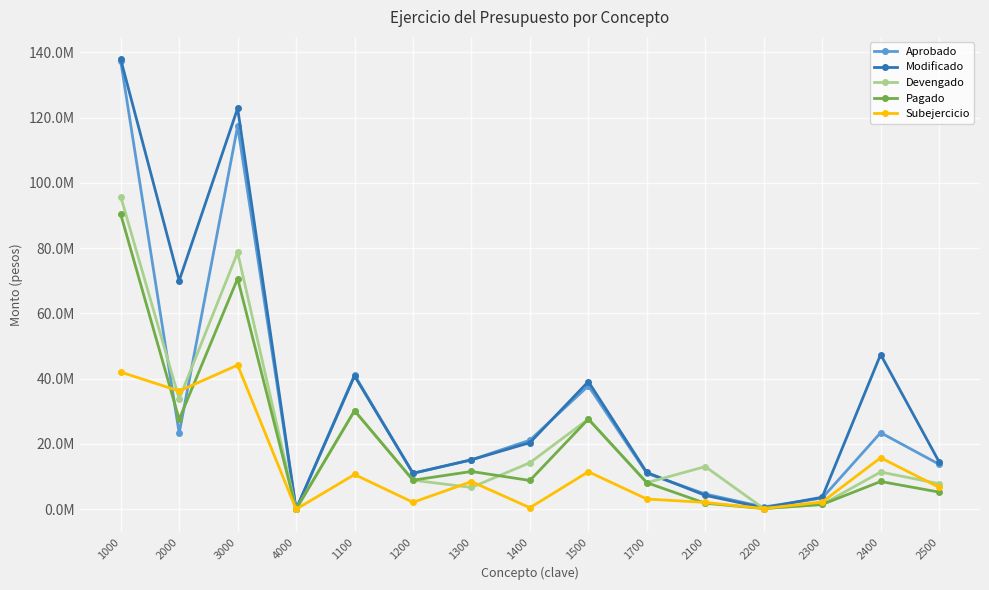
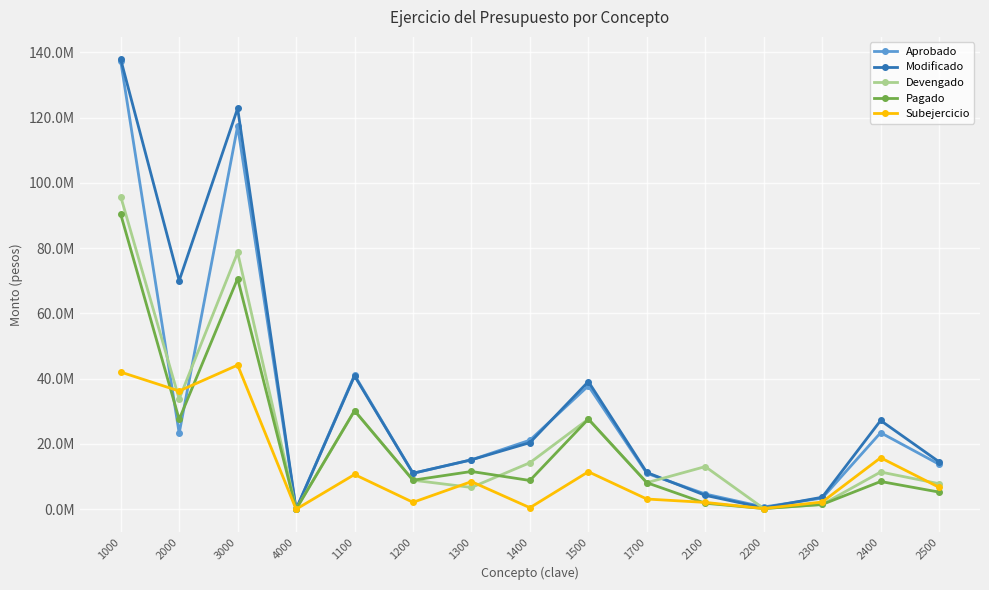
  {
    "Aprobado": {
      "2000": 23000000,
      "3000": 117000000,
      "1500": 38000000,
      "2400": 23000000
    },
    "Modificado": {
      "2000": 70000000,
      "3000": 123000000,
      "1500": 39000000,
-     "2400": 47000000
+     "2400": 27000000
    },
    "Devengado": {
      "1000": 96000000,
      "2000": 34000000,
      "3000": 79000000,
      "1300": 7000000,
      "1400": 14000000,
      "2100": 13000000,
      "2400": 11000000,
      "2500": 8000000
    },
    "Pagado": {
      "1000": 90000000,
      "2000": 28000000,
      "3000": 71000000,
      "1300": 12000000,
      "1400": 9000000,
      "2400": 9000000,
      "2500": 5000000
    },
    "Subejercicio": {
      "1000": 42000000,
      "2000": 36000000,
      "3000": 44000000,
      "1100": 11000000,
      "1200": 2000000,
      "1300": 8000000,
      "1400": 0,
      "1500": 11000000,
      "1700": 3000000,
      "2400": 16000000,
      "2500": 7000000
    }
  }
